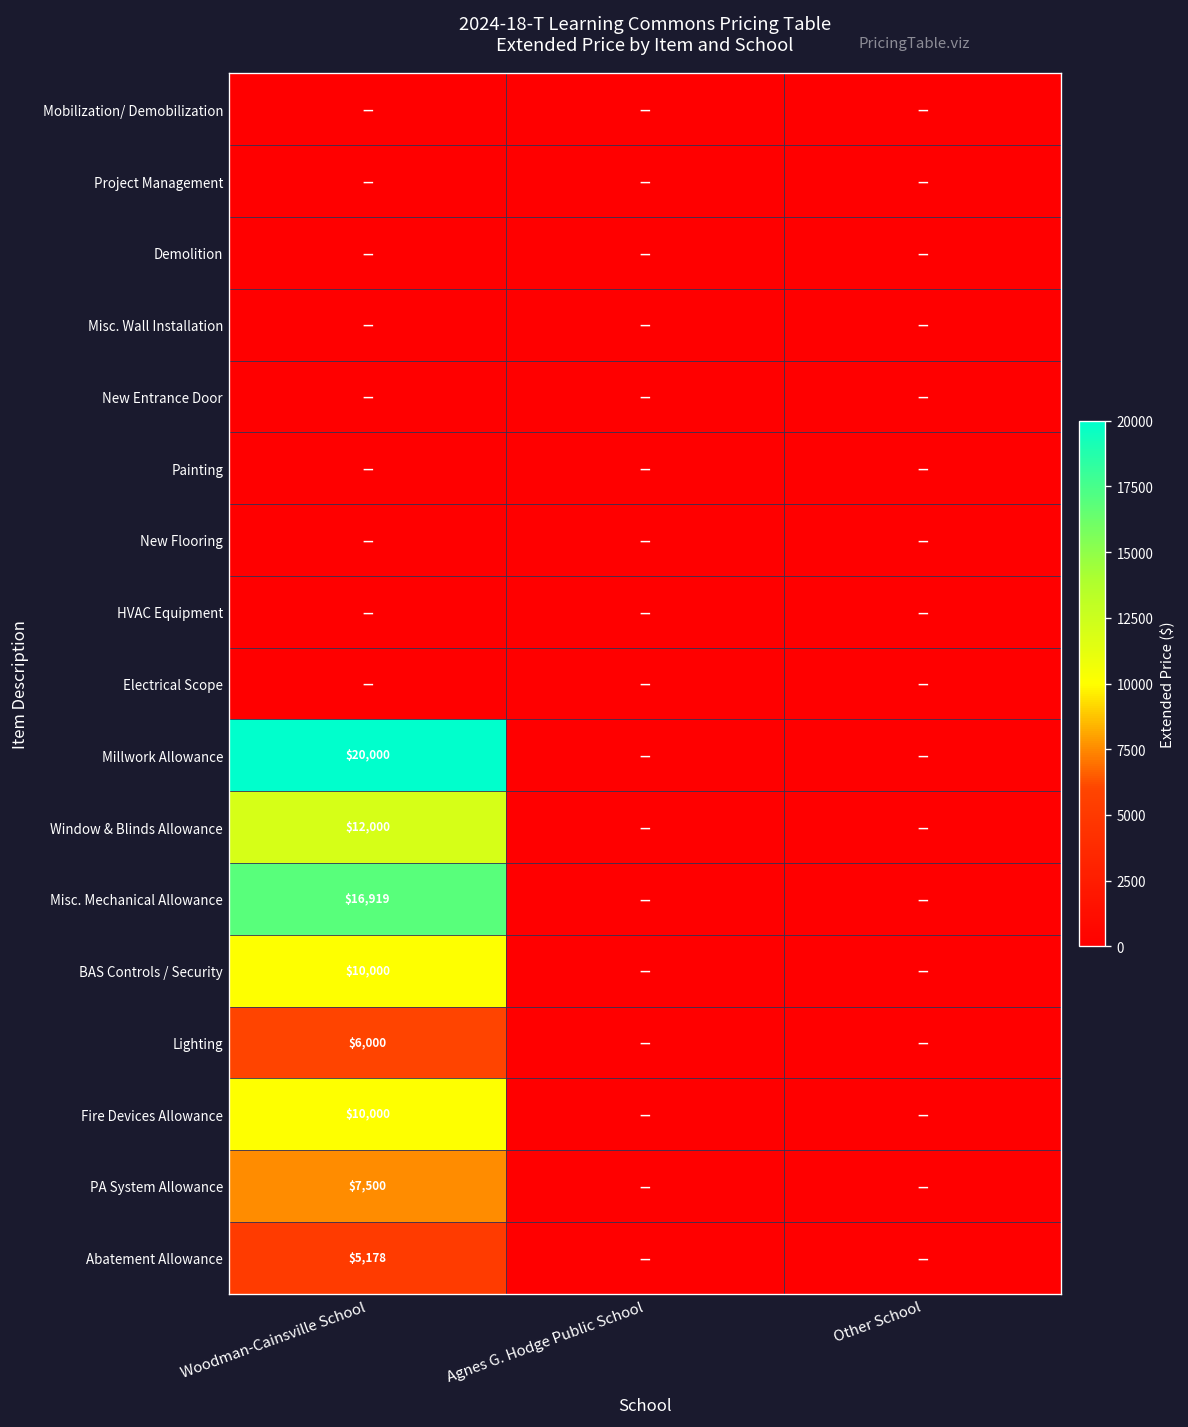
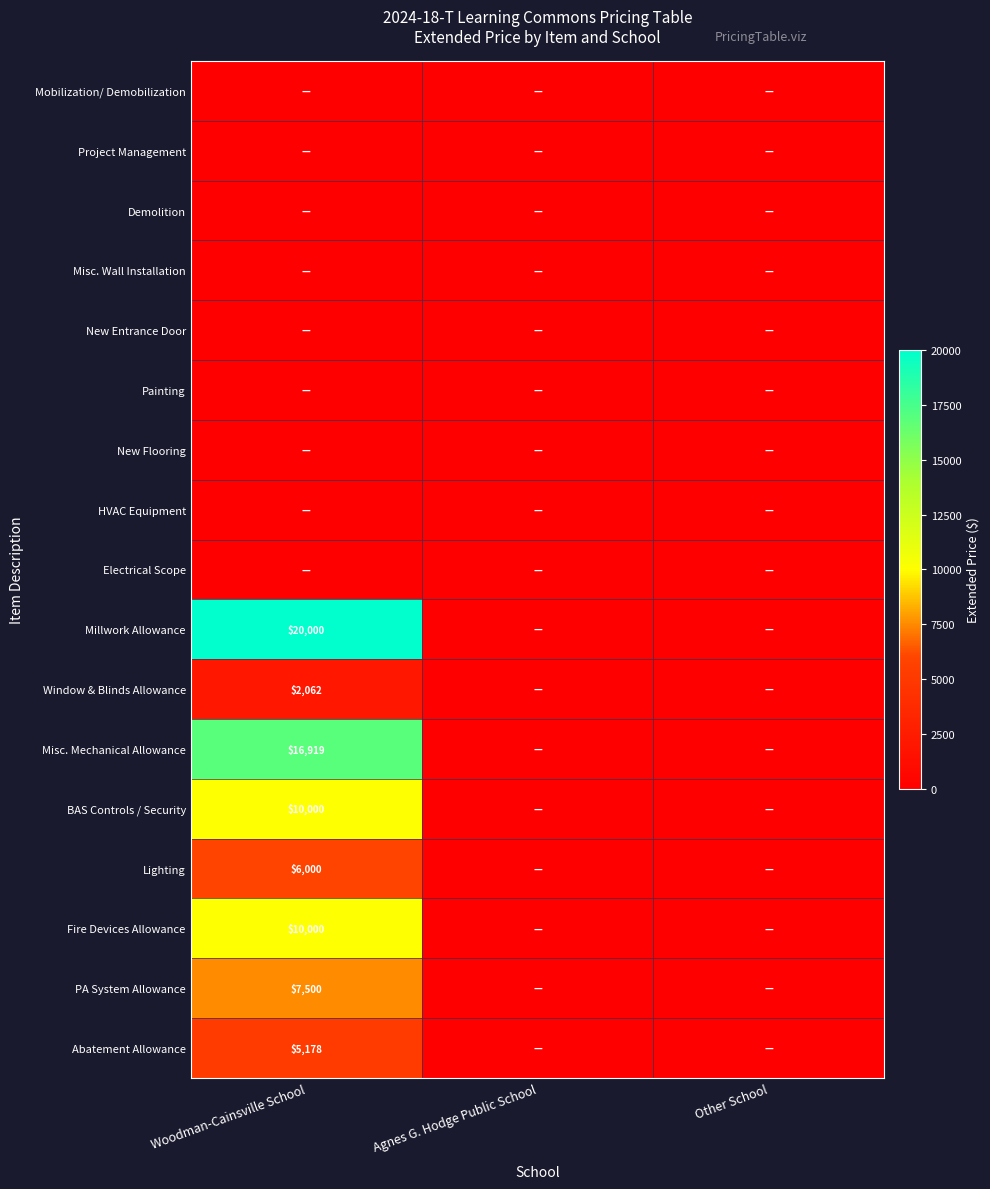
  {
    "Millwork Allowance": {
      "Woodman-Cainsville School": "$20,000"
    },
    "Window & Blinds Allowance": {
-     "Woodman-Cainsville School": "$12,000"
+     "Woodman-Cainsville School": "$2,062"
    },
    "Misc. Mechanical Allowance": {
      "Woodman-Cainsville School": "$16,919"
    },
    "BAS Controls / Security": {
      "Woodman-Cainsville School": "$10,000"
    },
    "Lighting": {
      "Woodman-Cainsville School": "$6,000"
    },
    "Fire Devices Allowance": {
      "Woodman-Cainsville School": "$10,000"
    },
    "PA System Allowance": {
      "Woodman-Cainsville School": "$7,500"
    },
    "Abatement Allowance": {
      "Woodman-Cainsville School": "$5,178"
    }
  }
